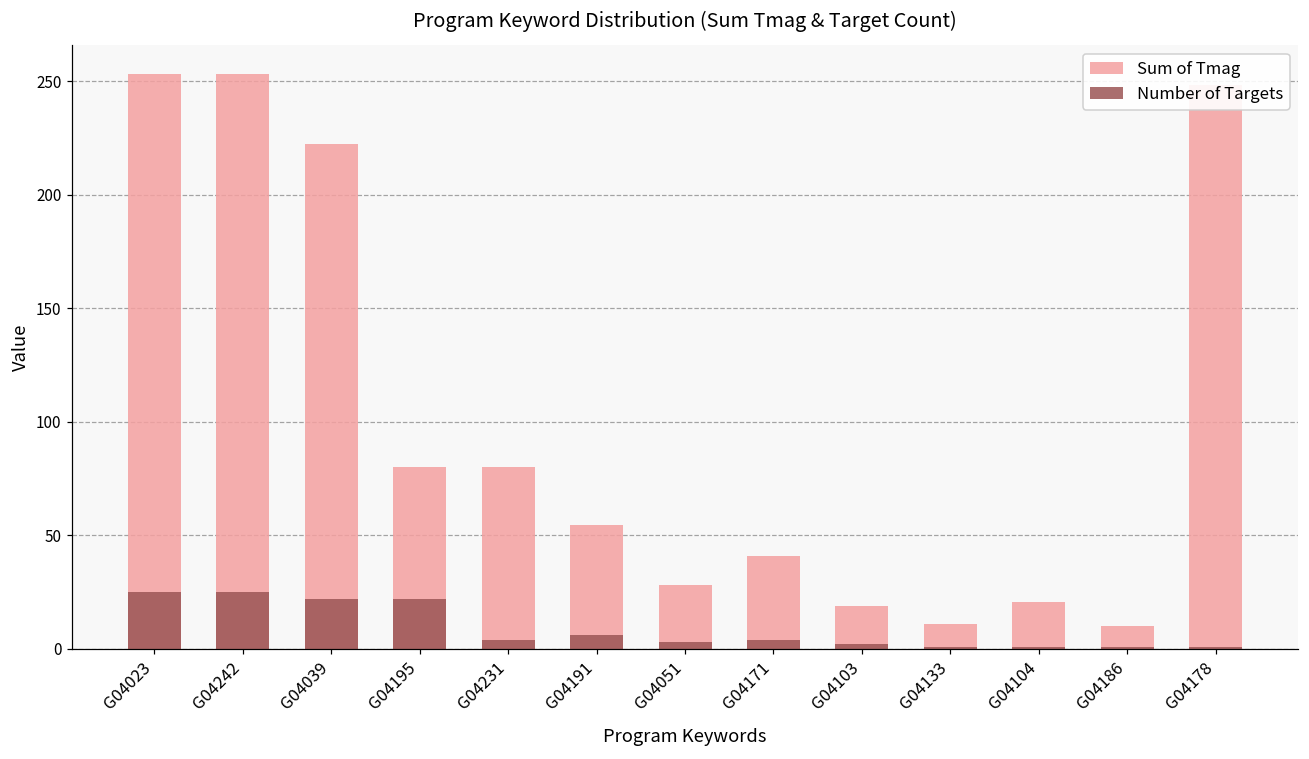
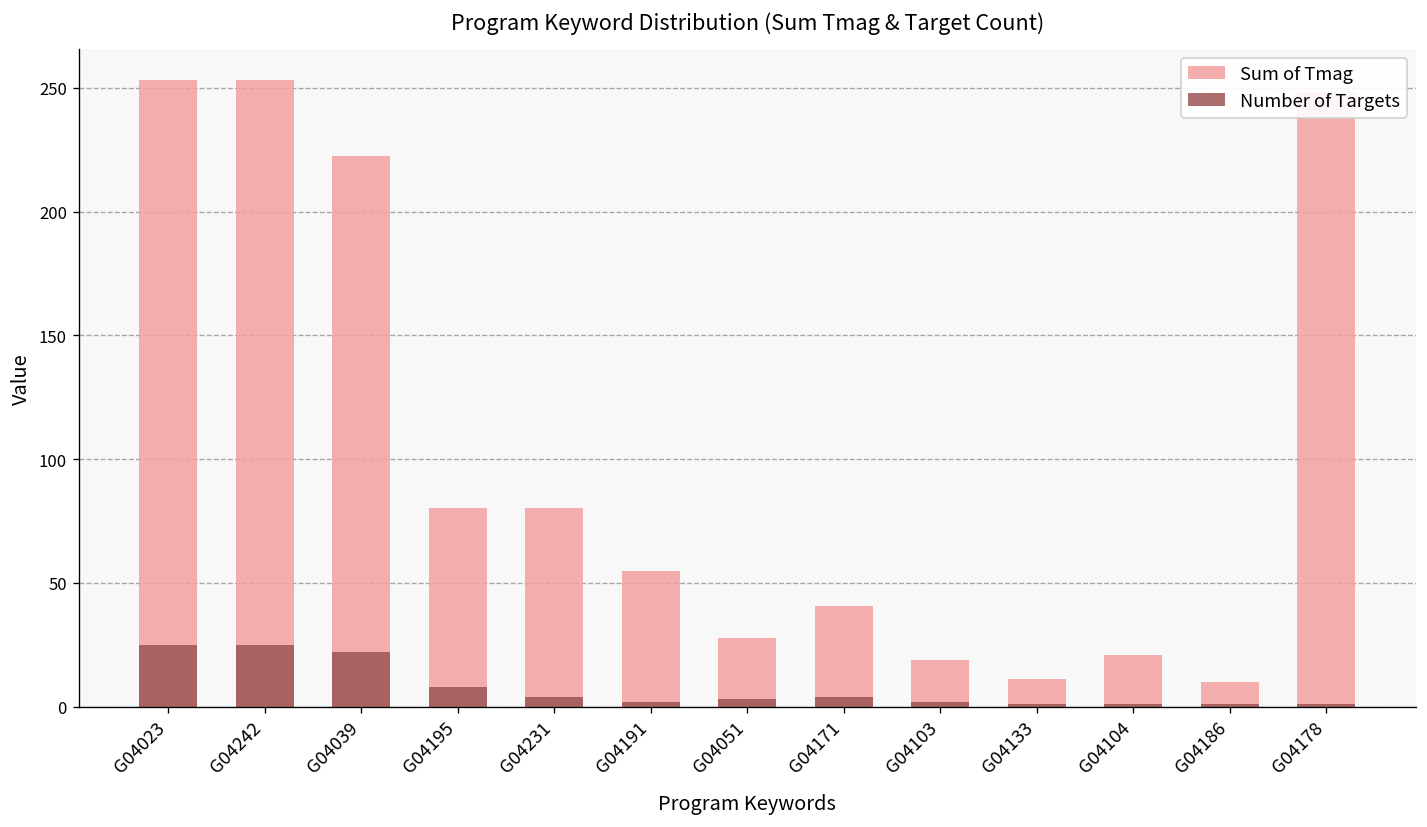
  {
    "Sum of Tmag": {
      "G04023": 253,
      "G04242": 253,
      "G04039": 222,
      "G04195": 80,
      "G04231": 80,
      "G04191": 55,
      "G04051": 28,
      "G04171": 41,
      "G04103": 19,
      "G04133": 11,
      "G04104": 21,
      "G04186": 10
    },
    "Number of Targets": {
-     "G04195": 22,
-     "G04191": 6
+     "G04195": 8,
+     "G04191": 2
    }
  }
